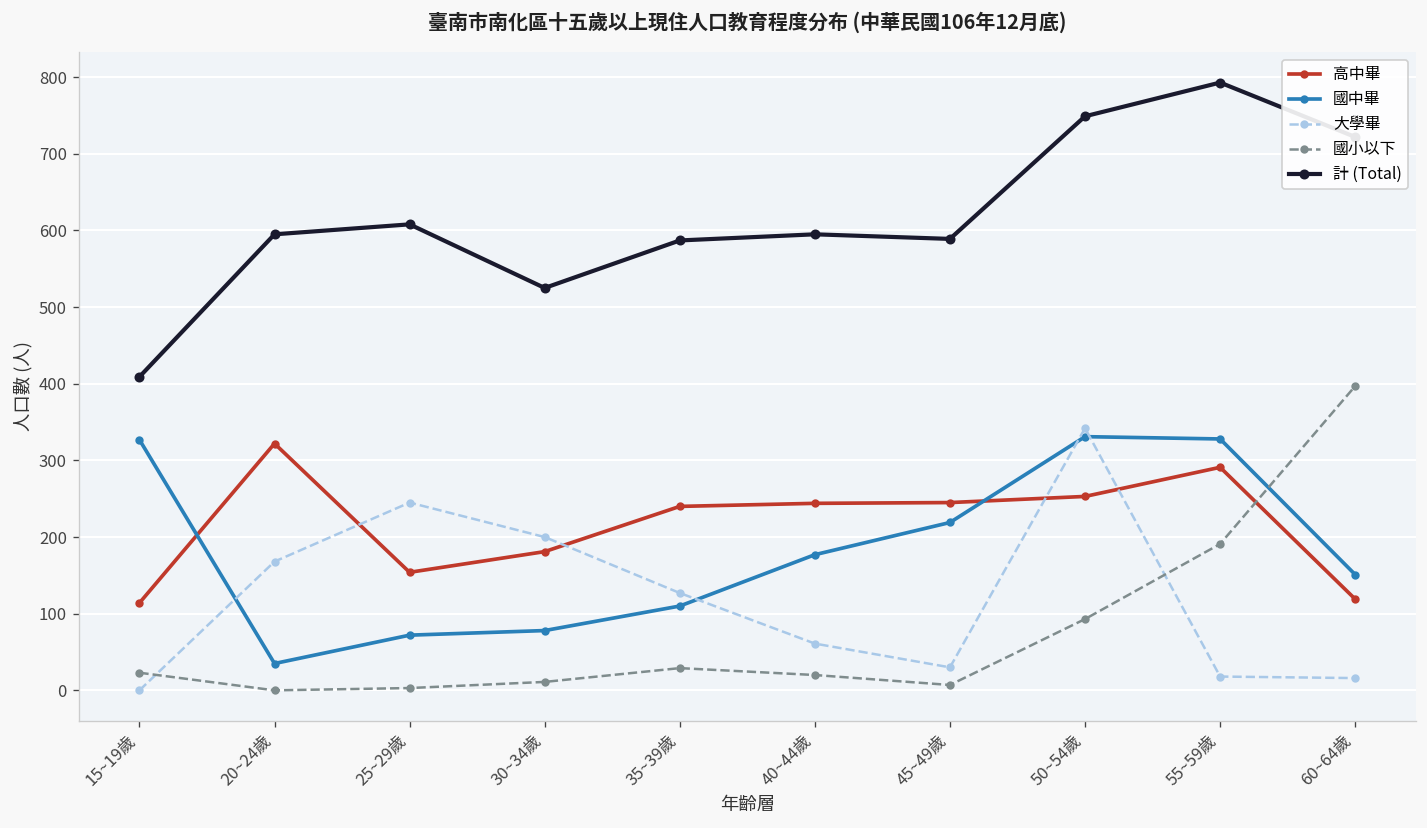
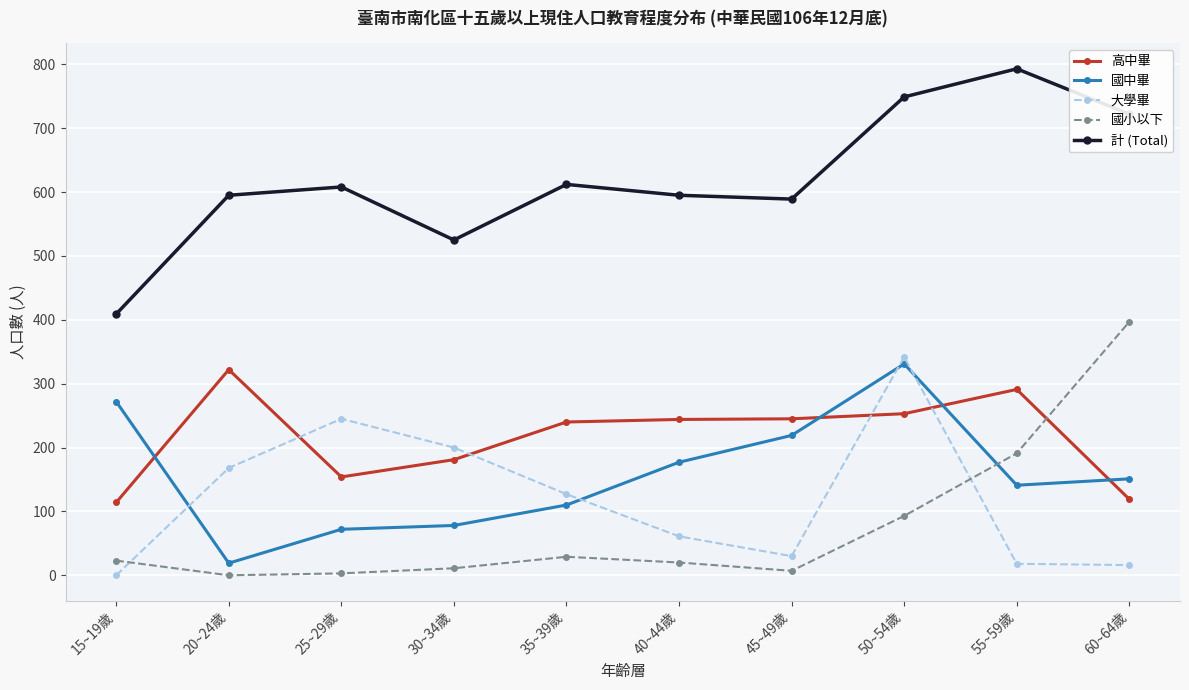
  {
    "高中畢": {
      "15~19歲": 110,
      "20~24歲": 320,
      "25~29歲": 150,
      "30~34歲": 180,
      "35~39歲": 240,
      "40~44歲": 240,
      "45~49歲": 250,
      "50~54歲": 250,
      "55~59歲": 290,
      "60~64歲": 120
    },
    "國中畢": {
-     "15~19歲": 330,
-     "20~24歲": 40,
+     "15~19歲": 270,
+     "20~24歲": 20,
      "25~29歲": 70,
      "30~34歲": 80,
      "35~39歲": 110,
      "40~44歲": 180,
      "45~49歲": 220,
      "50~54歲": 330,
-     "55~59歲": 330,
+     "55~59歲": 140,
      "60~64歲": 150
    },
    "大學畢": {
      "15~19歲": 0,
      "20~24歲": 170,
      "25~29歲": 250,
      "30~34歲": 200,
      "35~39歲": 130,
      "40~44歲": 60,
      "45~49歲": 30,
      "50~54歲": 340,
      "55~59歲": 20,
      "60~64歲": 20
    },
    "國小以下": {
      "15~19歲": 20,
      "20~24歲": 0,
      "25~29歲": 0,
      "30~34歲": 10,
      "35~39歲": 30,
      "40~44歲": 20,
      "45~49歲": 10,
      "50~54歲": 90,
      "55~59歲": 190,
      "60~64歲": 400
    },
    "計 (Total)": {
      "15~19歲": 410,
      "20~24歲": 600,
      "25~29歲": 610,
      "30~34歲": 530,
-     "35~39歲": 590,
+     "35~39歲": 610,
      "40~44歲": 600,
      "45~49歲": 590,
      "50~54歲": 750,
      "55~59歲": 790
    }
  }
